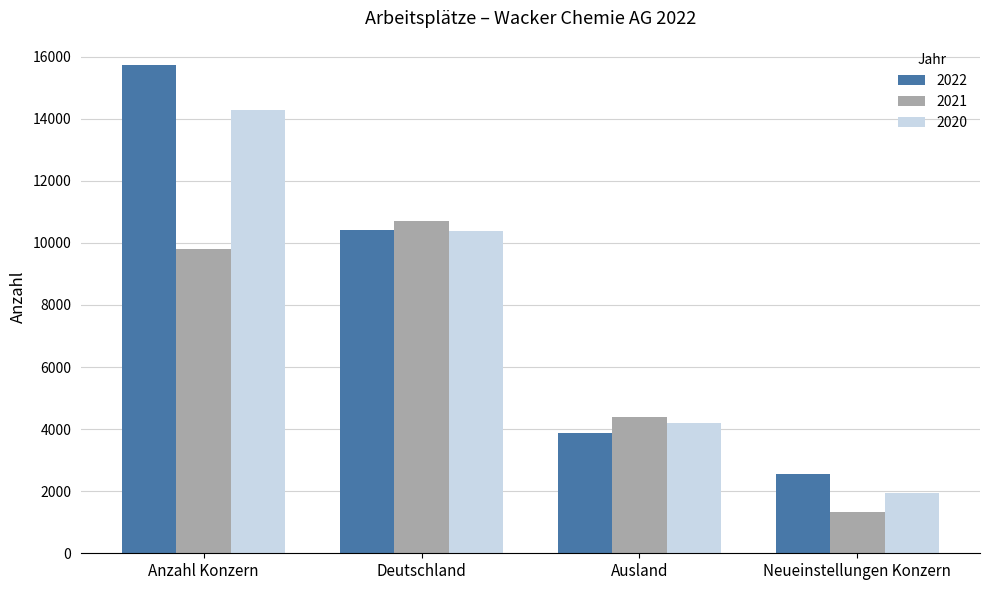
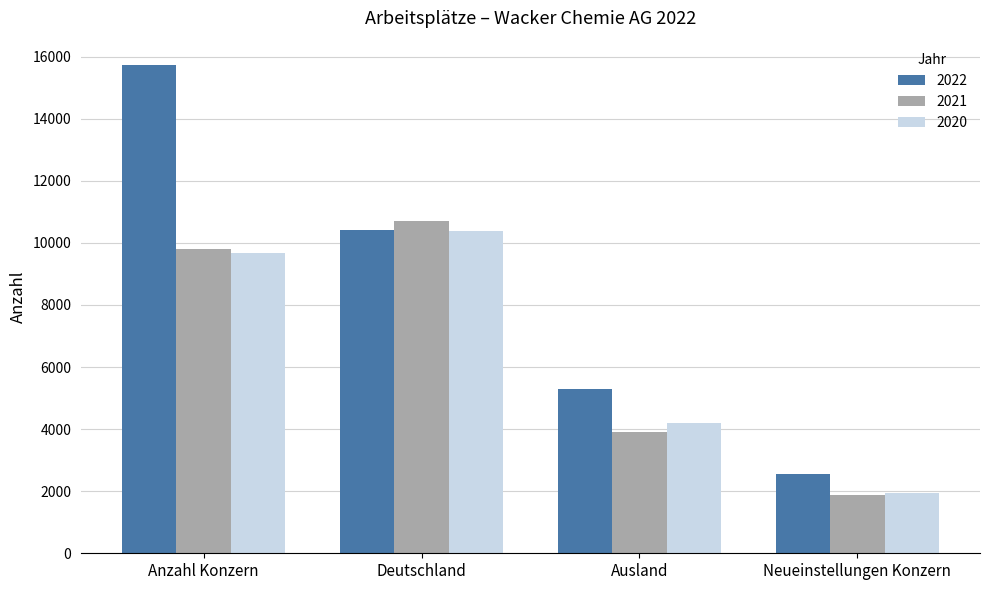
  {
    "2022": {
      "Anzahl Konzern": 15700,
      "Deutschland": 10400,
-     "Ausland": 3900,
+     "Ausland": 5300,
      "Neueinstellungen Konzern": 2500
    },
    "2021": {
      "Anzahl Konzern": 9800,
      "Deutschland": 10700,
-     "Ausland": 4400,
-     "Neueinstellungen Konzern": 1300
+     "Ausland": 3900,
+     "Neueinstellungen Konzern": 1900
    },
    "2020": {
-     "Anzahl Konzern": 14300,
+     "Anzahl Konzern": 9700,
      "Deutschland": 10400,
      "Ausland": 4200,
      "Neueinstellungen Konzern": 1900
    }
  }
